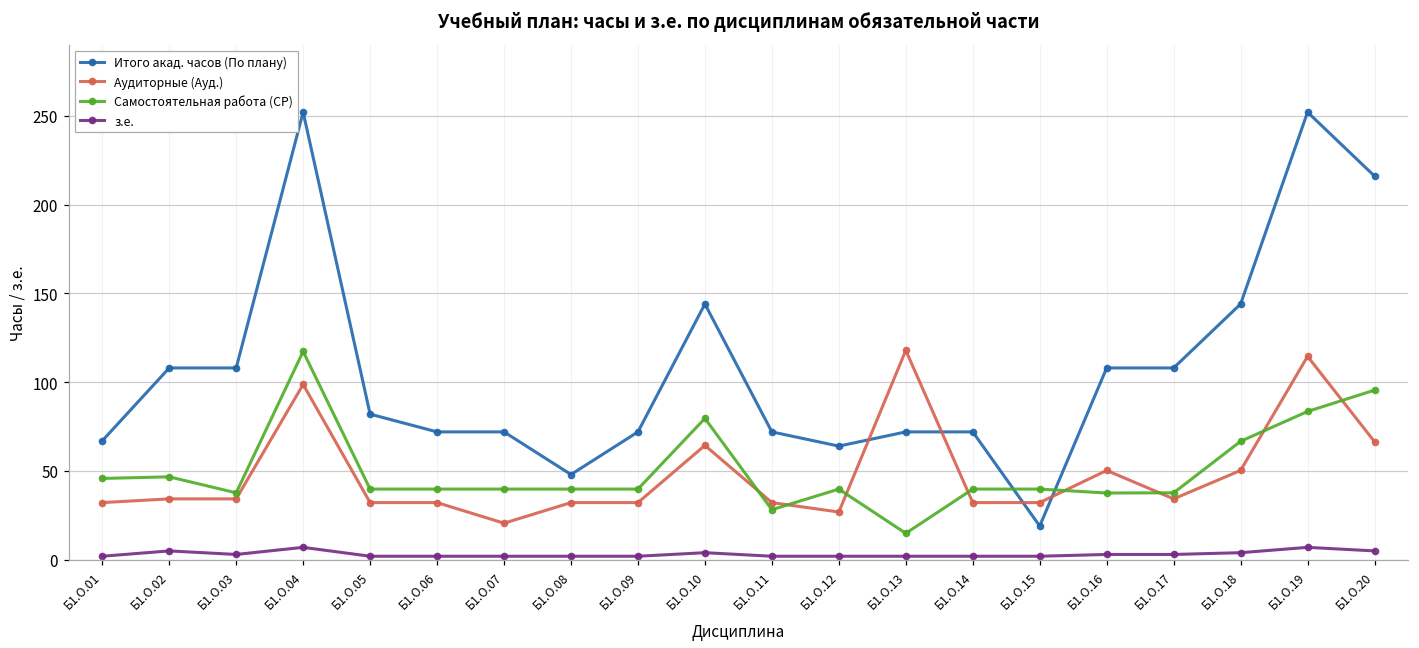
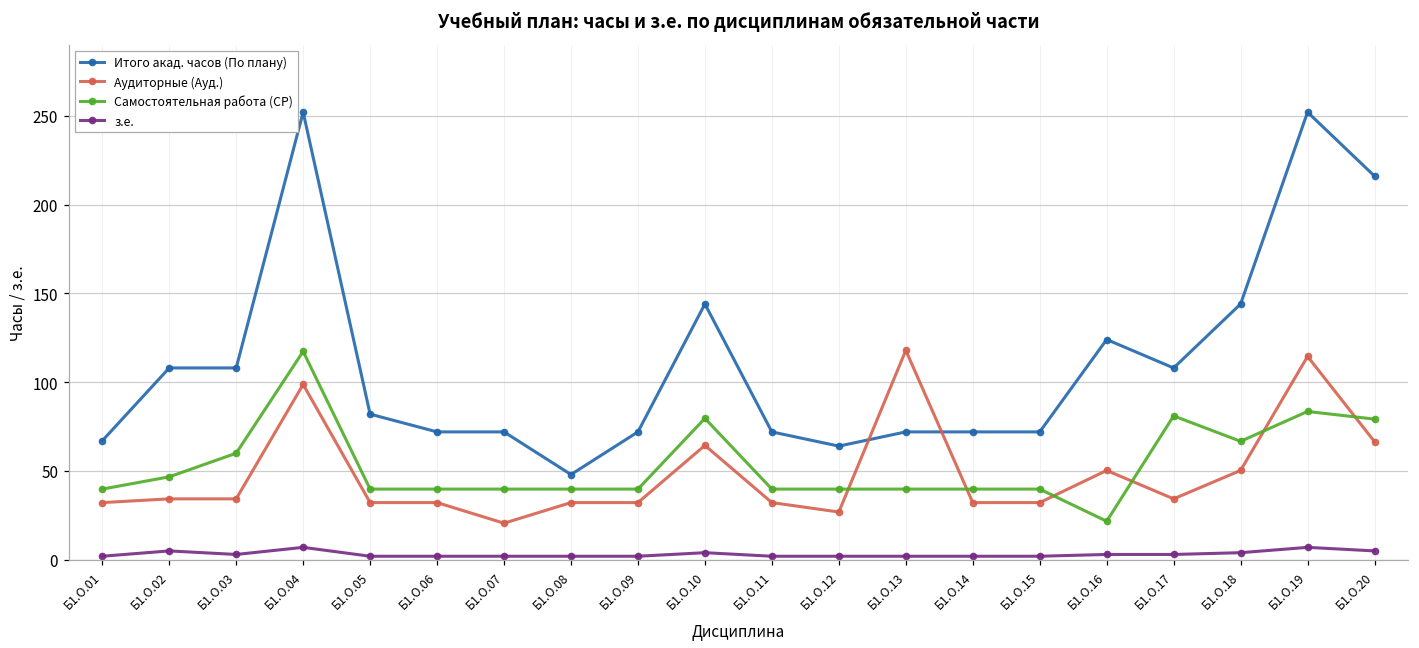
  {
    "Итого акад. часов (По плану)": {
      "Б1.О.01": 67,
      "Б1.О.02": 108,
      "Б1.О.03": 108,
      "Б1.О.04": 252,
      "Б1.О.05": 82,
      "Б1.О.06": 72,
      "Б1.О.07": 72,
      "Б1.О.08": 48,
      "Б1.О.09": 72,
      "Б1.О.10": 144,
      "Б1.О.11": 72,
      "Б1.О.12": 64,
      "Б1.О.13": 72,
      "Б1.О.14": 72,
-     "Б1.О.15": 19,
-     "Б1.О.16": 108,
+     "Б1.О.15": 72,
+     "Б1.О.16": 124,
      "Б1.О.17": 108,
      "Б1.О.18": 144,
      "Б1.О.19": 252,
      "Б1.О.20": 216
    },
    "Аудиторные (Ауд.)": {
      "Б1.О.01": 32,
      "Б1.О.02": 34,
      "Б1.О.03": 34,
      "Б1.О.04": 99,
      "Б1.О.05": 32,
      "Б1.О.06": 32,
      "Б1.О.07": 21,
      "Б1.О.08": 32,
      "Б1.О.09": 32,
      "Б1.О.10": 64,
      "Б1.О.11": 32,
      "Б1.О.12": 27,
      "Б1.О.13": 118,
      "Б1.О.14": 32,
      "Б1.О.15": 32,
      "Б1.О.16": 50,
      "Б1.О.17": 34,
      "Б1.О.18": 50,
      "Б1.О.19": 115,
      "Б1.О.20": 67
    },
    "Самостоятельная работа (СР)": {
-     "Б1.О.01": 46,
+     "Б1.О.01": 40,
      "Б1.О.02": 47,
-     "Б1.О.03": 38,
+     "Б1.О.03": 60,
      "Б1.О.04": 117,
      "Б1.О.05": 40,
      "Б1.О.06": 40,
      "Б1.О.07": 40,
      "Б1.О.08": 40,
      "Б1.О.09": 40,
      "Б1.О.10": 80,
-     "Б1.О.11": 28,
+     "Б1.О.11": 40,
      "Б1.О.12": 40,
-     "Б1.О.13": 15,
+     "Б1.О.13": 40,
      "Б1.О.14": 40,
      "Б1.О.15": 40,
-     "Б1.О.16": 38,
-     "Б1.О.17": 38,
+     "Б1.О.16": 22,
+     "Б1.О.17": 81,
      "Б1.О.18": 67,
      "Б1.О.19": 84,
-     "Б1.О.20": 96
+     "Б1.О.20": 79
    },
    "з.е.": {
      "Б1.О.01": 2,
      "Б1.О.02": 5,
      "Б1.О.03": 3,
      "Б1.О.04": 7,
      "Б1.О.05": 2,
      "Б1.О.06": 2,
      "Б1.О.07": 2,
      "Б1.О.08": 2,
      "Б1.О.09": 2,
      "Б1.О.10": 4,
      "Б1.О.11": 2,
      "Б1.О.12": 2,
      "Б1.О.13": 2,
      "Б1.О.14": 2,
      "Б1.О.15": 2,
      "Б1.О.16": 3,
      "Б1.О.17": 3,
      "Б1.О.18": 4,
      "Б1.О.19": 7,
      "Б1.О.20": 5
    }
  }
